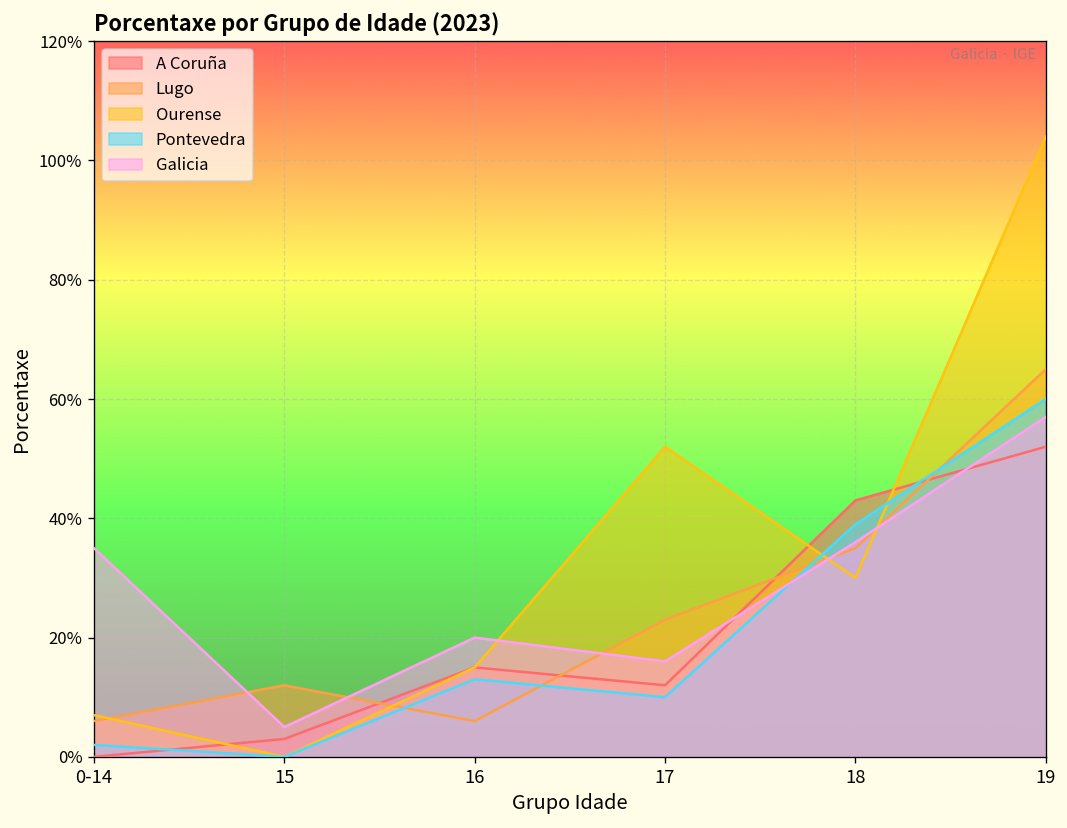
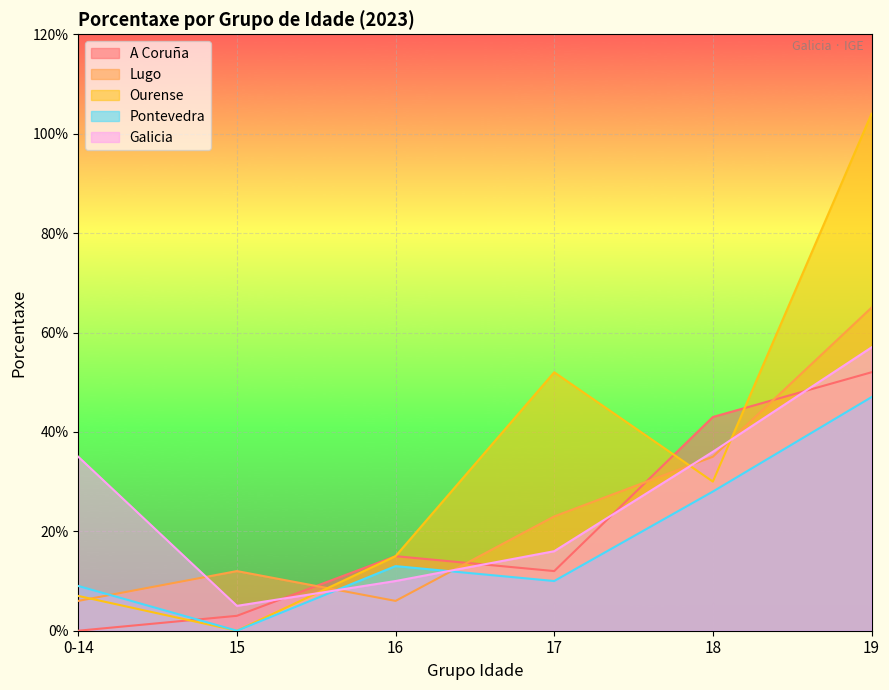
  {
    "Pontevedra": {
-     "0-14": "2%",
+     "0-14": "9%",
      "16": "13%",
      "17": "10%",
-     "18": "39%",
-     "19": "60%"
+     "18": "28%",
+     "19": "47%"
    },
    "Galicia": {
      "0-14": "35%",
      "15": "5%",
-     "16": "20%",
+     "16": "10%",
      "17": "16%",
      "18": "36%",
      "19": "57%"
    }
  }
